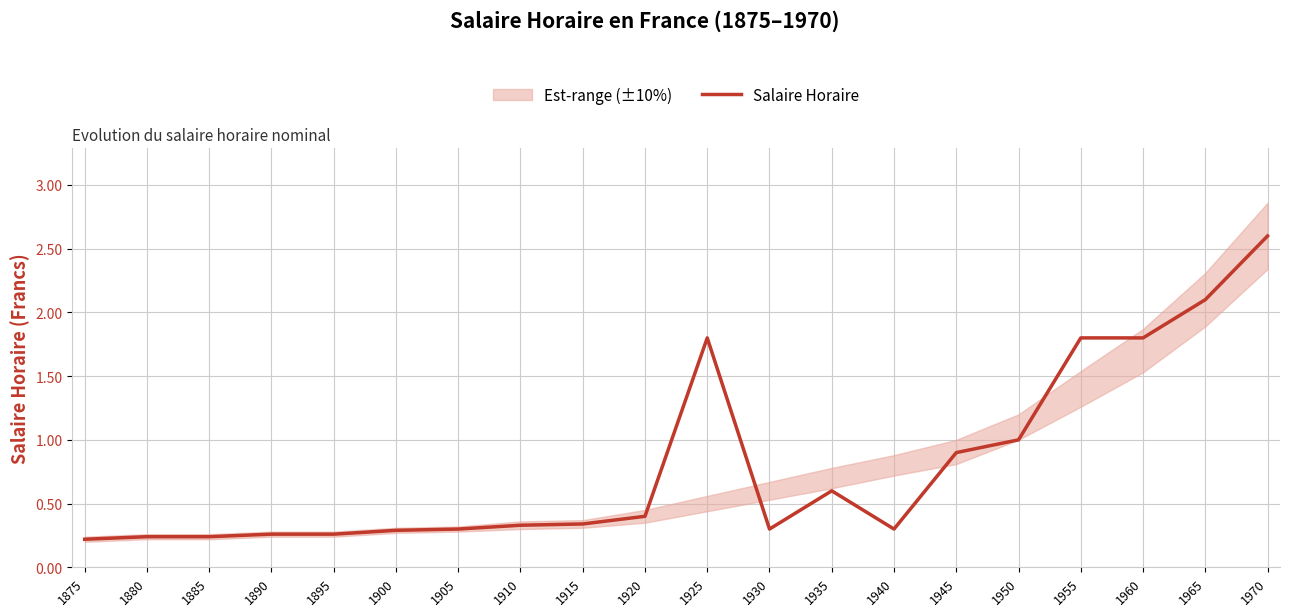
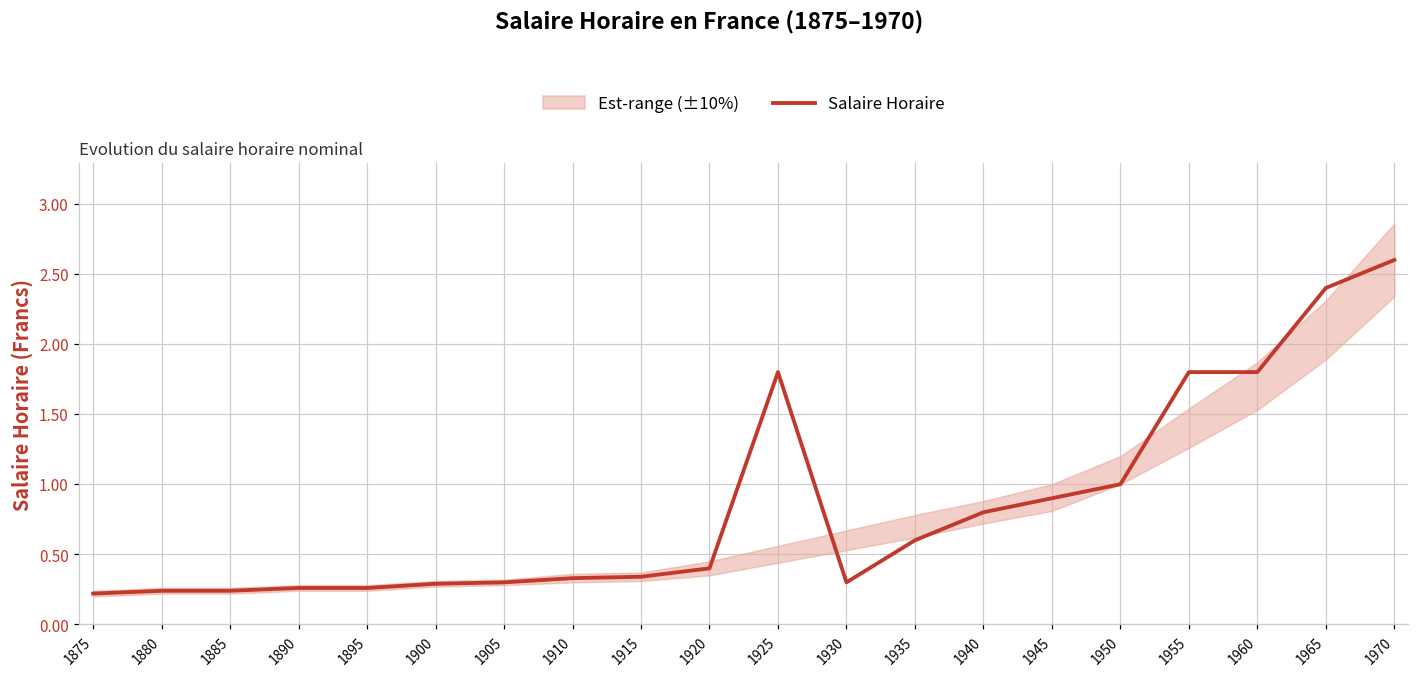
  {
    "Salaire Horaire": {
      "1875": 0.22,
      "1890": 0.26,
      "1895": 0.26,
      "1905": 0.3,
      "1910": 0.33,
      "1915": 0.34,
      "1920": 0.4,
      "1925": 1.8,
      "1930": 0.3,
      "1935": 0.6,
-     "1940": 0.3,
+     "1940": 0.8,
      "1945": 0.9,
      "1950": 1.0,
      "1955": 1.8,
      "1960": 1.8,
-     "1965": 2.1,
+     "1965": 2.4,
      "1970": 2.6
    }
  }
